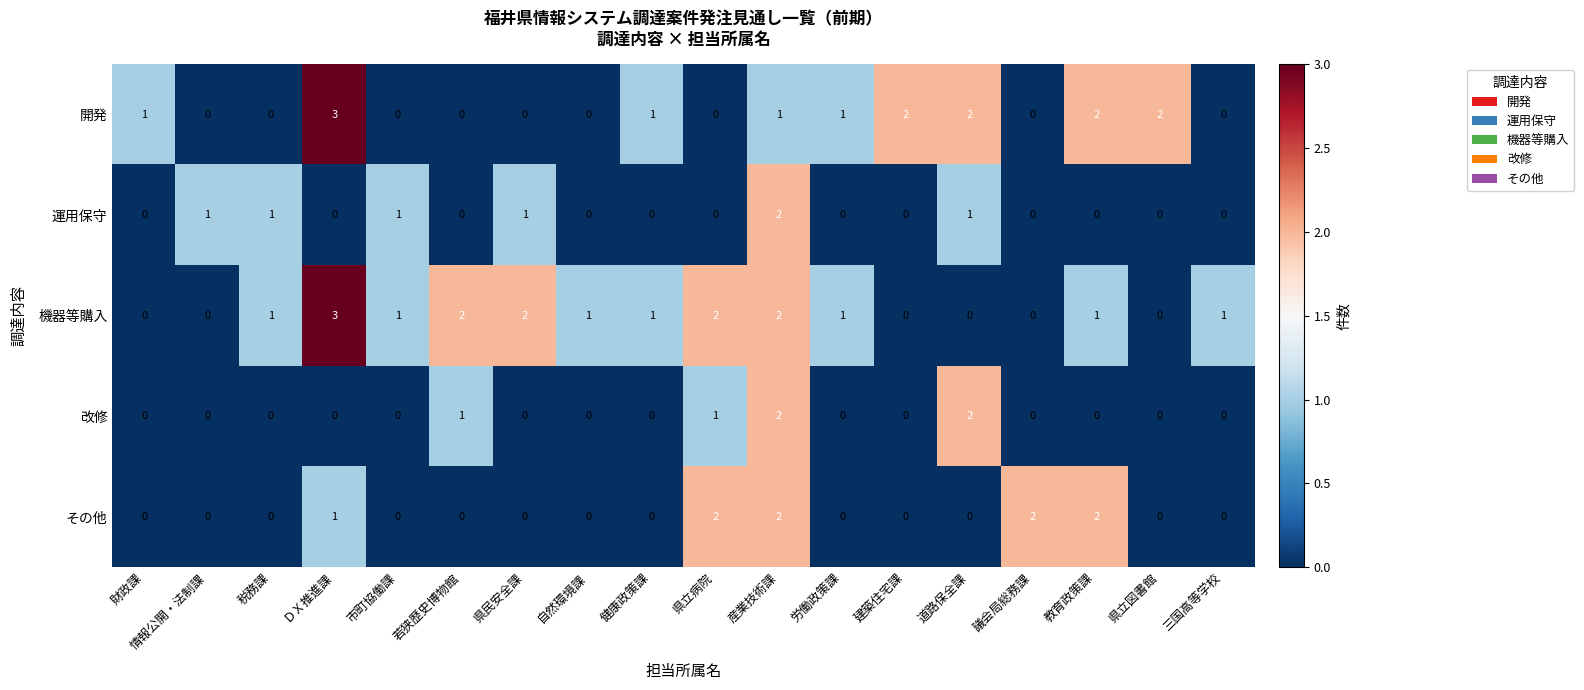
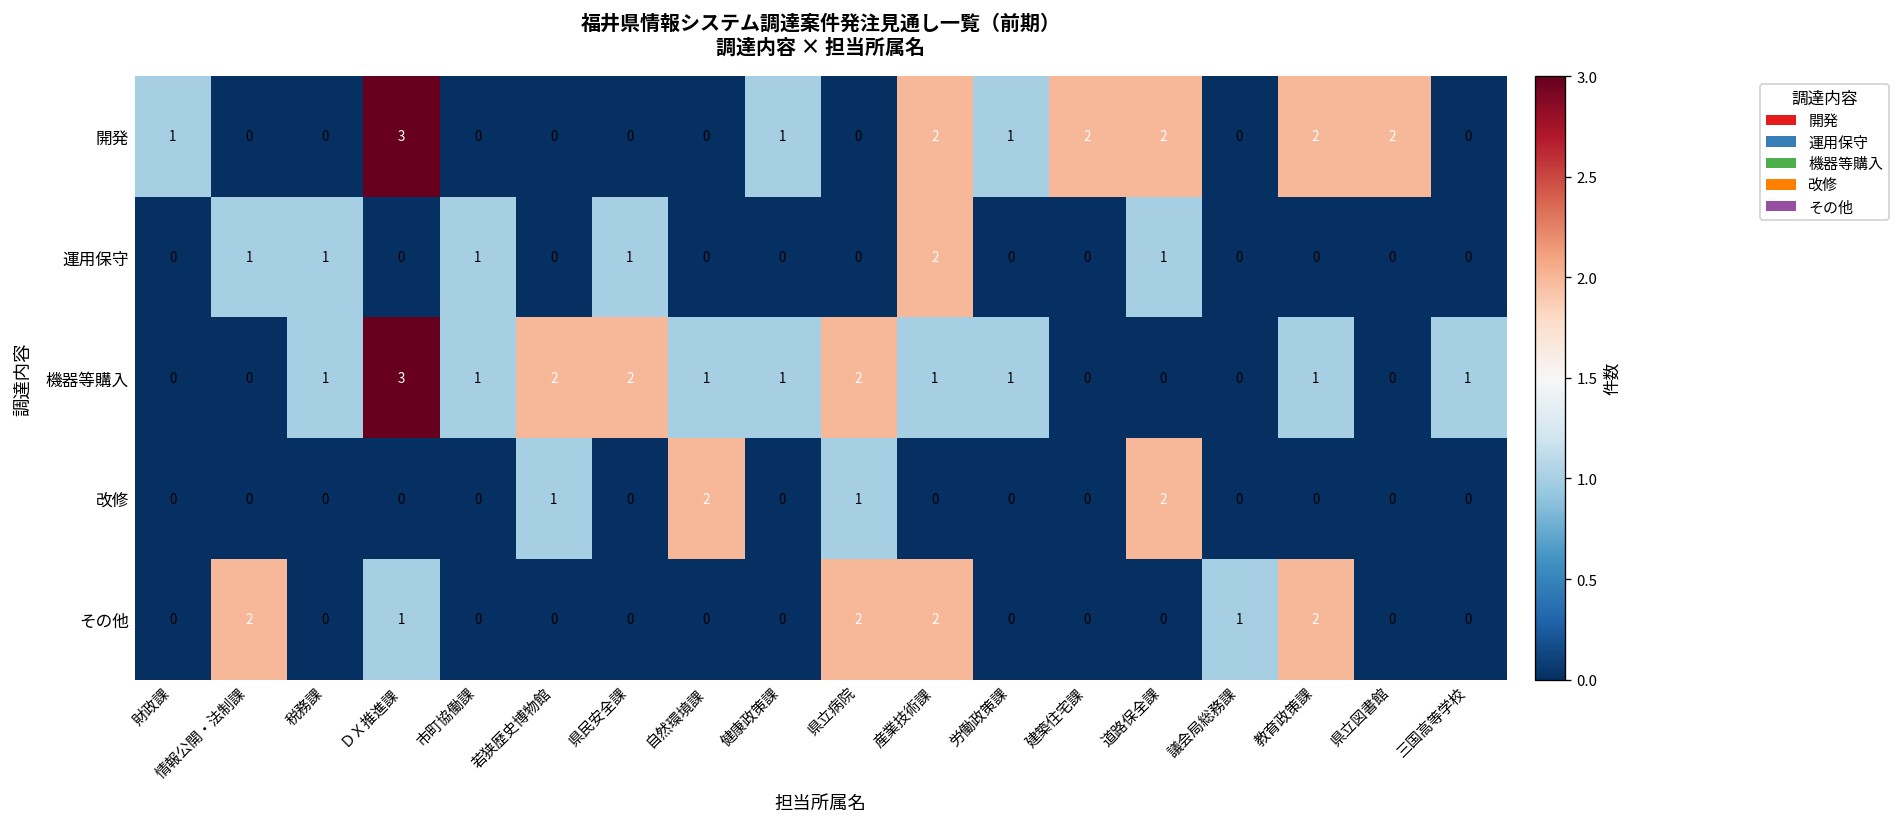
  {
    "開発": {
      "財政課": 1,
      "情報公開・法制課": 0,
      "税務課": 0,
      "ＤＸ推進課": 3,
      "市町協働課": 0,
      "若狭歴史博物館": 0,
      "県民安全課": 0,
      "自然環境課": 0,
      "健康政策課": 1,
      "県立病院": 0,
-     "産業技術課": 1,
+     "産業技術課": 2,
      "労働政策課": 1,
      "建築住宅課": 2,
      "道路保全課": 2,
      "議会局総務課": 0,
      "教育政策課": 2,
      "県立図書館": 2,
      "三国高等学校": 0
    },
    "運用保守": {
      "財政課": 0,
      "情報公開・法制課": 1,
      "税務課": 1,
      "ＤＸ推進課": 0,
      "市町協働課": 1,
      "若狭歴史博物館": 0,
      "県民安全課": 1,
      "自然環境課": 0,
      "健康政策課": 0,
      "県立病院": 0,
      "産業技術課": 2,
      "労働政策課": 0,
      "建築住宅課": 0,
      "道路保全課": 1,
      "議会局総務課": 0,
      "教育政策課": 0,
      "県立図書館": 0,
      "三国高等学校": 0
    },
    "機器等購入": {
      "財政課": 0,
      "情報公開・法制課": 0,
      "税務課": 1,
      "ＤＸ推進課": 3,
      "市町協働課": 1,
      "若狭歴史博物館": 2,
      "県民安全課": 2,
      "自然環境課": 1,
      "健康政策課": 1,
      "県立病院": 2,
-     "産業技術課": 2,
+     "産業技術課": 1,
      "労働政策課": 1,
      "建築住宅課": 0,
      "道路保全課": 0,
      "議会局総務課": 0,
      "教育政策課": 1,
      "県立図書館": 0,
      "三国高等学校": 1
    },
    "改修": {
      "財政課": 0,
      "情報公開・法制課": 0,
      "税務課": 0,
      "ＤＸ推進課": 0,
      "市町協働課": 0,
      "若狭歴史博物館": 1,
      "県民安全課": 0,
-     "自然環境課": 0,
+     "自然環境課": 2,
      "健康政策課": 0,
      "県立病院": 1,
-     "産業技術課": 2,
+     "産業技術課": 0,
      "労働政策課": 0,
      "建築住宅課": 0,
      "道路保全課": 2,
      "議会局総務課": 0,
      "教育政策課": 0,
      "県立図書館": 0,
      "三国高等学校": 0
    },
    "その他": {
      "財政課": 0,
-     "情報公開・法制課": 0,
+     "情報公開・法制課": 2,
      "税務課": 0,
      "ＤＸ推進課": 1,
      "市町協働課": 0,
      "若狭歴史博物館": 0,
      "県民安全課": 0,
      "自然環境課": 0,
      "健康政策課": 0,
      "県立病院": 2,
      "産業技術課": 2,
      "労働政策課": 0,
      "建築住宅課": 0,
      "道路保全課": 0,
-     "議会局総務課": 2,
+     "議会局総務課": 1,
      "教育政策課": 2,
      "県立図書館": 0,
      "三国高等学校": 0
    }
  }
